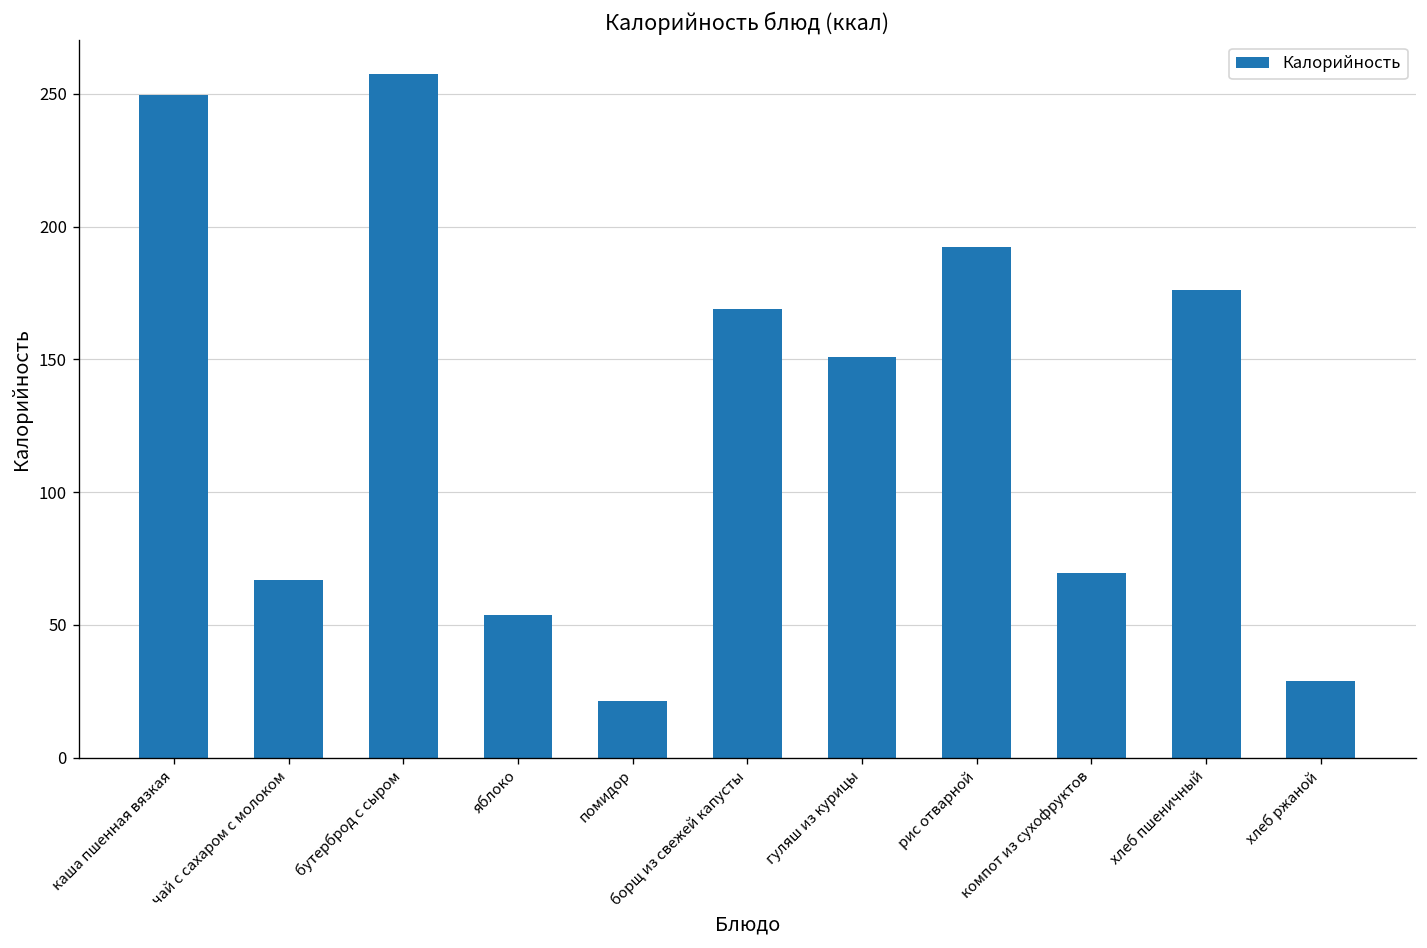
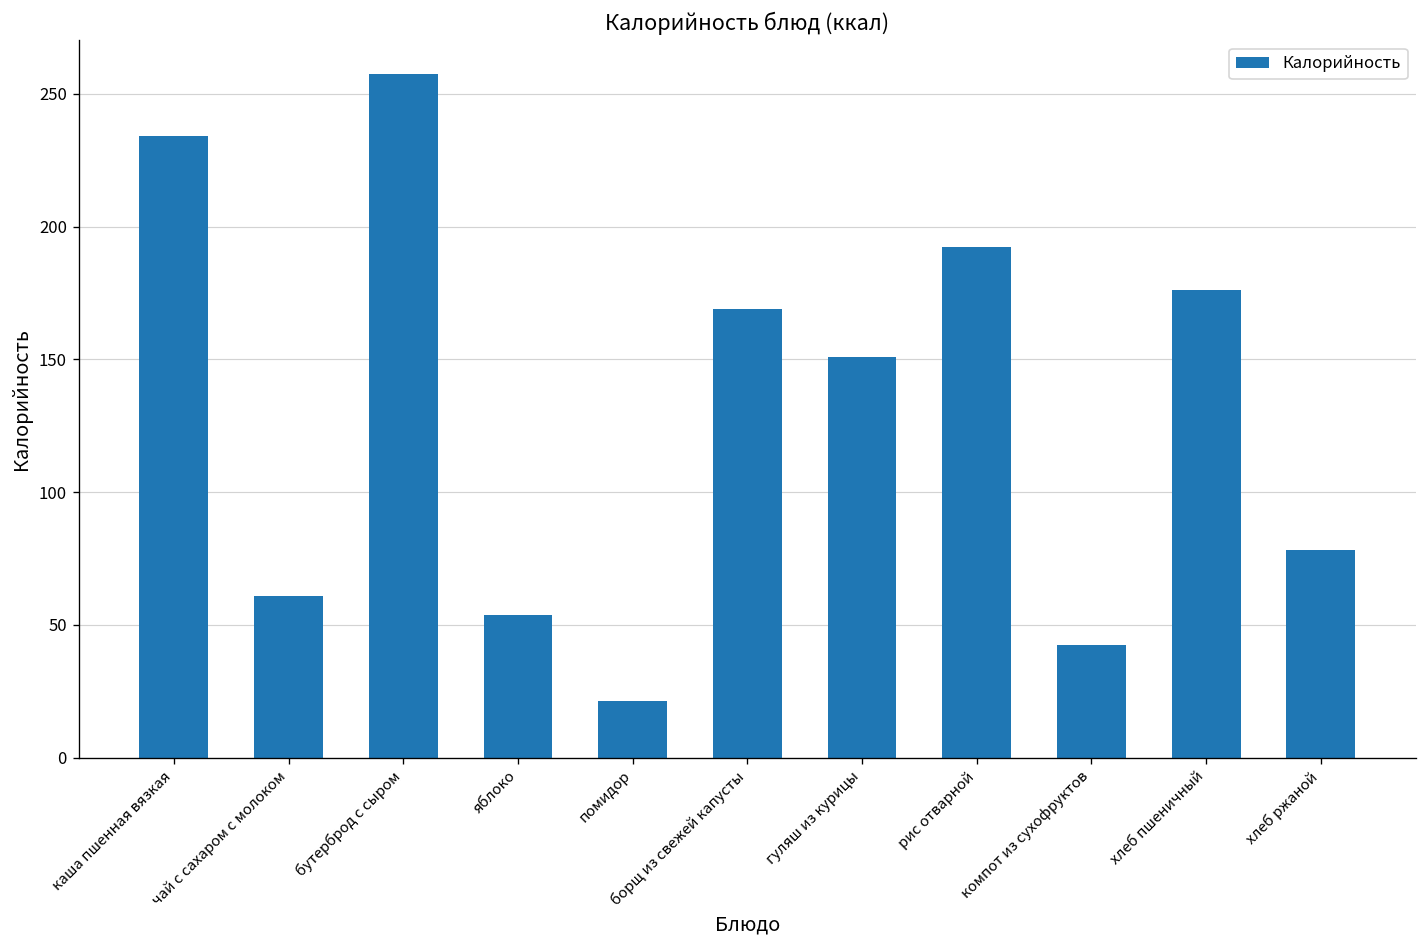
  {
-   "каша пшенная вязкая": 249,
-   "чай с сахаром с молоком": 67,
+   "каша пшенная вязкая": 234,
+   "чай с сахаром с молоком": 61,
    "бутерброд с сыром": 257,
    "яблоко": 54,
    "помидор": 21,
    "борщ из свежей капусты": 169,
    "гуляш из курицы": 151,
    "рис отварной": 192,
-   "компот из сухофруктов": 69,
+   "компот из сухофруктов": 42,
    "хлеб пшеничный": 176,
-   "хлеб ржаной": 29
+   "хлеб ржаной": 78
  }
